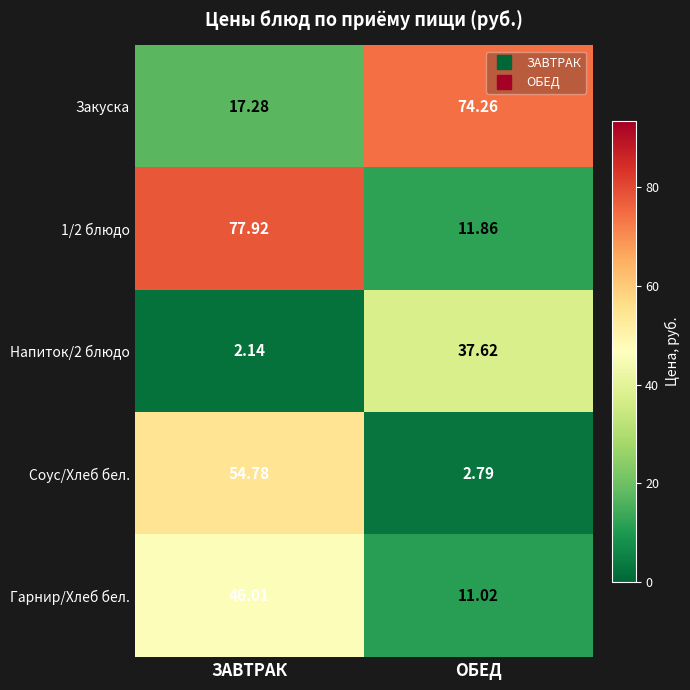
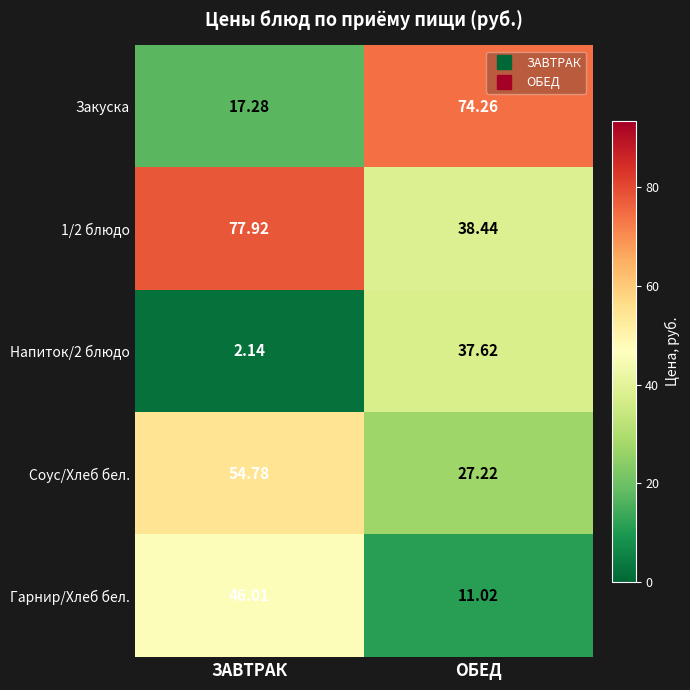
  {
    "Закуска": {
      "ЗАВТРАК": 17.28,
      "ОБЕД": 74.26
    },
    "1/2 блюдо": {
      "ЗАВТРАК": 77.92,
-     "ОБЕД": 11.86
+     "ОБЕД": 38.44
    },
    "Напиток/2 блюдо": {
      "ЗАВТРАК": 2.14,
      "ОБЕД": 37.62
    },
    "Соус/Хлеб бел.": {
      "ЗАВТРАК": 54.78,
-     "ОБЕД": 2.79
+     "ОБЕД": 27.22
    },
    "Гарнир/Хлеб бел.": {
      "ЗАВТРАК": 46.01,
      "ОБЕД": 11.02
    }
  }
